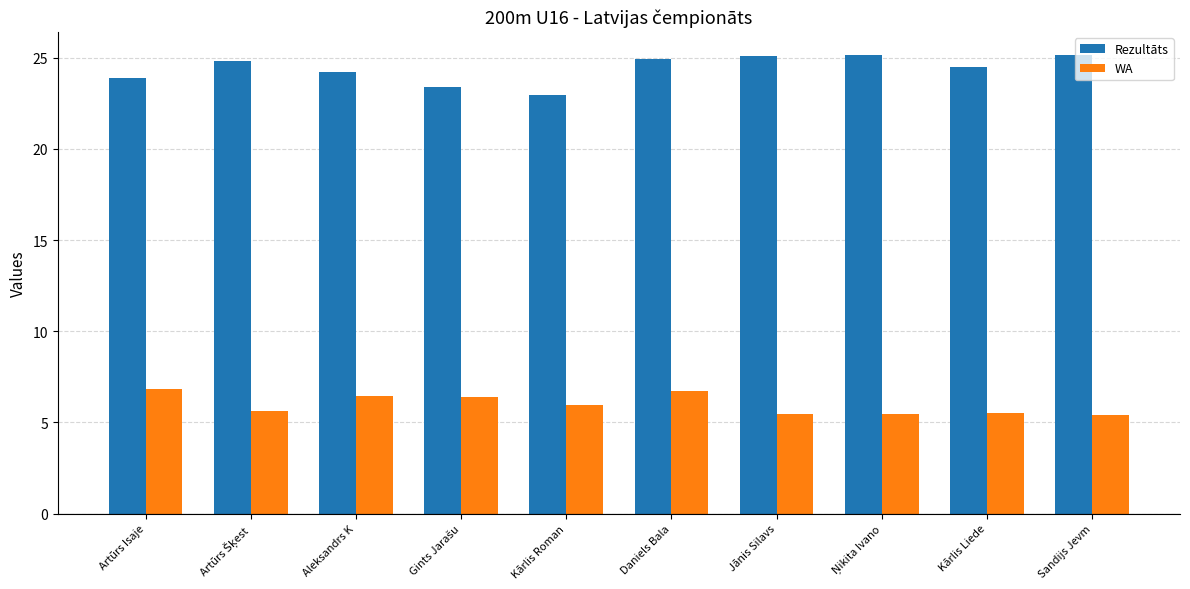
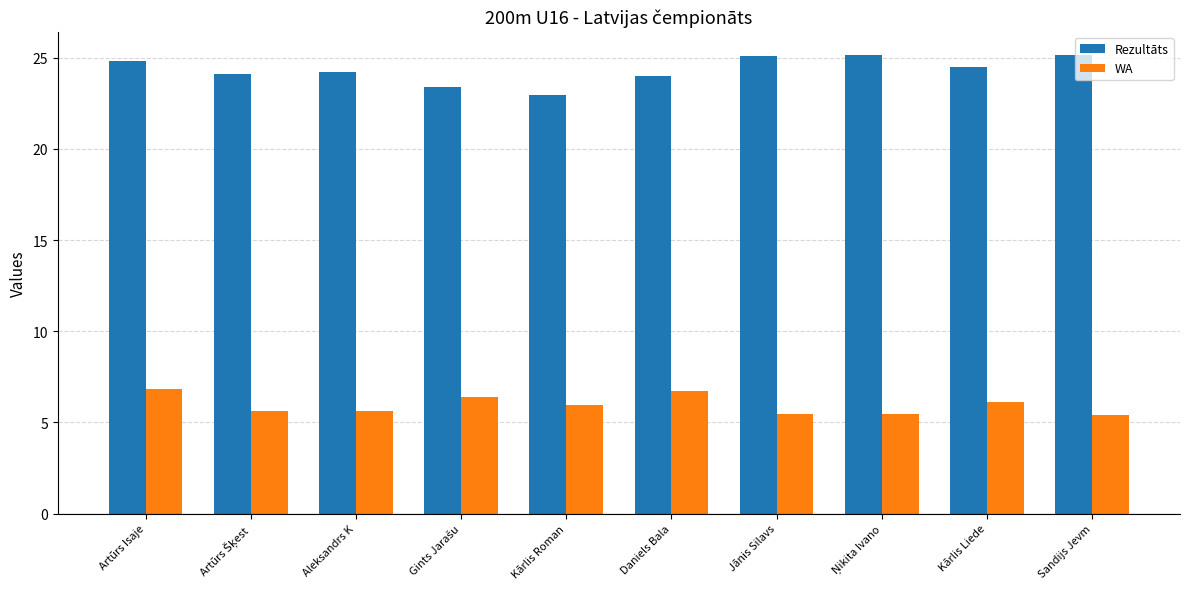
  {
    "Rezultāts": {
-     "Artūrs Isaje": 23.9,
-     "Artūrs Šķest": 24.8,
+     "Artūrs Isaje": 24.8,
+     "Artūrs Šķest": 24.1,
      "Aleksandrs K": 24.2,
      "Gints Jarašu": 23.4,
      "Kārlis Roman": 22.9,
-     "Daniels Bala": 24.9,
+     "Daniels Bala": 24.0,
      "Jānis Silavs": 25.1,
      "Ņikita Ivano": 25.1,
      "Kārlis Liede": 24.5,
      "Sandijs Jevm": 25.2
    },
    "WA": {
      "Artūrs Isaje": 6.8,
      "Artūrs Šķest": 5.6,
-     "Aleksandrs K": 6.5,
+     "Aleksandrs K": 5.6,
      "Gints Jarašu": 6.4,
      "Kārlis Roman": 6.0,
      "Daniels Bala": 6.7,
      "Jānis Silavs": 5.5,
      "Ņikita Ivano": 5.5,
-     "Kārlis Liede": 5.5,
+     "Kārlis Liede": 6.1,
      "Sandijs Jevm": 5.4
    }
  }
